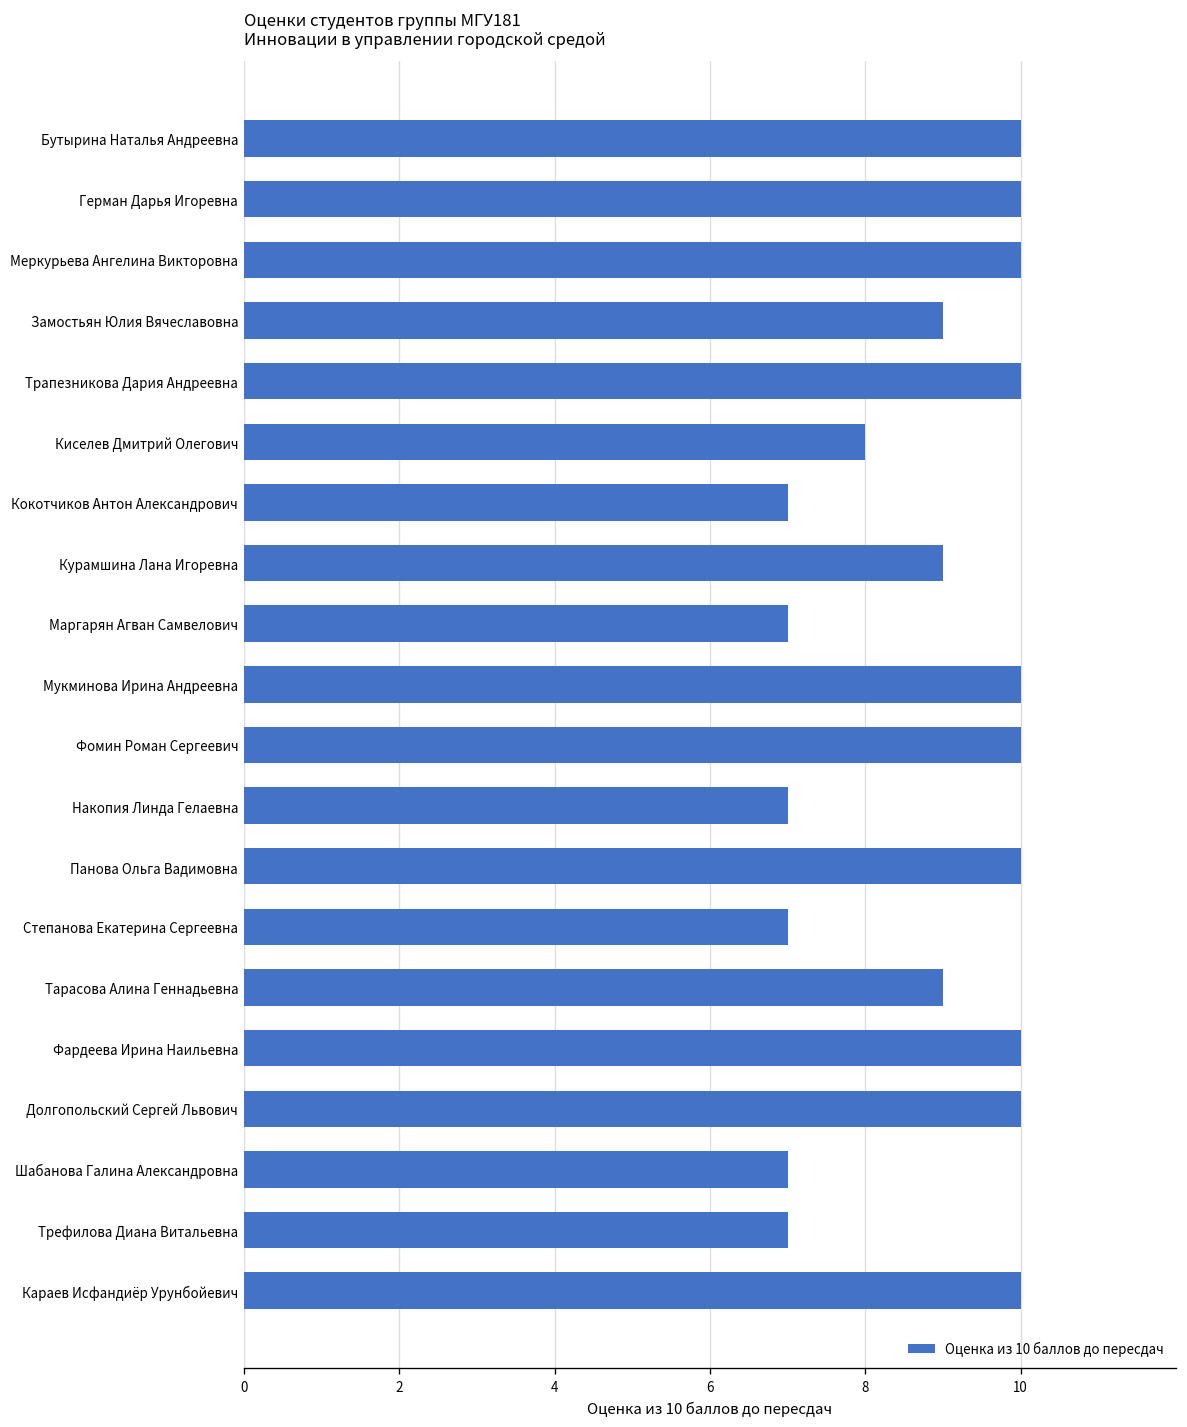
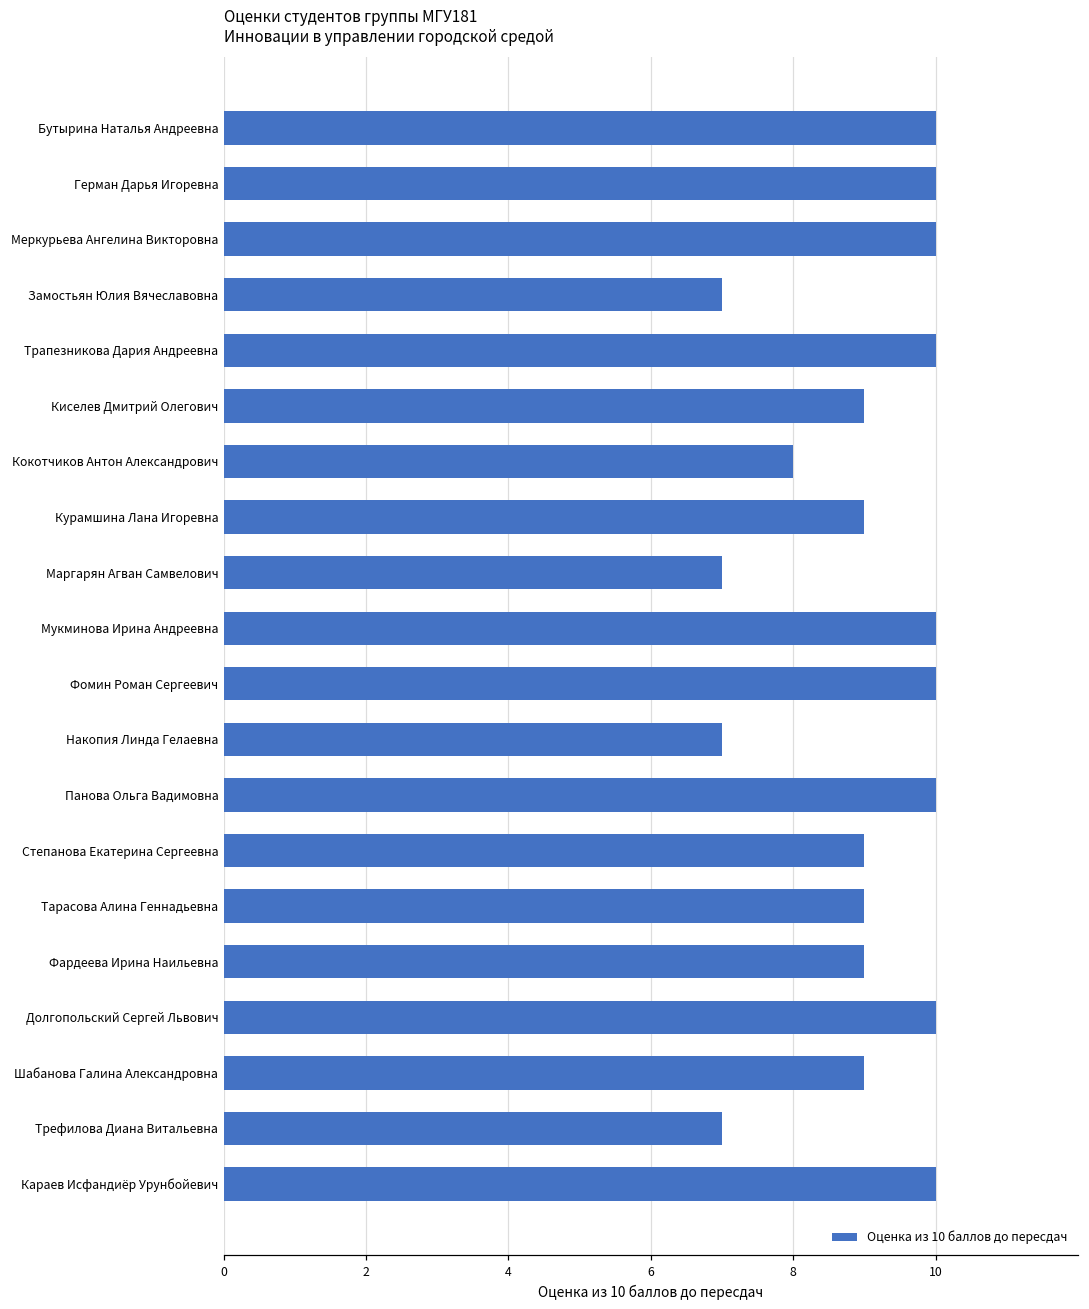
  {
    "Бутырина Наталья Андреевна": 10,
    "Герман Дарья Игоревна": 10,
    "Меркурьева Ангелина Викторовна": 10,
-   "Замостьян Юлия Вячеславовна": 9,
+   "Замостьян Юлия Вячеславовна": 7,
    "Трапезникова Дария Андреевна": 10,
-   "Киселев Дмитрий Олегович": 8,
-   "Кокотчиков Антон Александрович": 7,
+   "Киселев Дмитрий Олегович": 9,
+   "Кокотчиков Антон Александрович": 8,
    "Курамшина Лана Игоревна": 9,
    "Маргарян Агван Самвелович": 7,
    "Мукминова Ирина Андреевна": 10,
    "Фомин Роман Сергеевич": 10,
    "Накопия Линда Гелаевна": 7,
    "Панова Ольга Вадимовна": 10,
-   "Степанова Екатерина Сергеевна": 7,
+   "Степанова Екатерина Сергеевна": 9,
    "Тарасова Алина Геннадьевна": 9,
-   "Фардеева Ирина Наильевна": 10,
+   "Фардеева Ирина Наильевна": 9,
    "Долгопольский Сергей Львович": 10,
-   "Шабанова Галина Александровна": 7,
+   "Шабанова Галина Александровна": 9,
    "Трефилова Диана Витальевна": 7,
    "Караев Исфандиёр Урунбойевич": 10
  }
